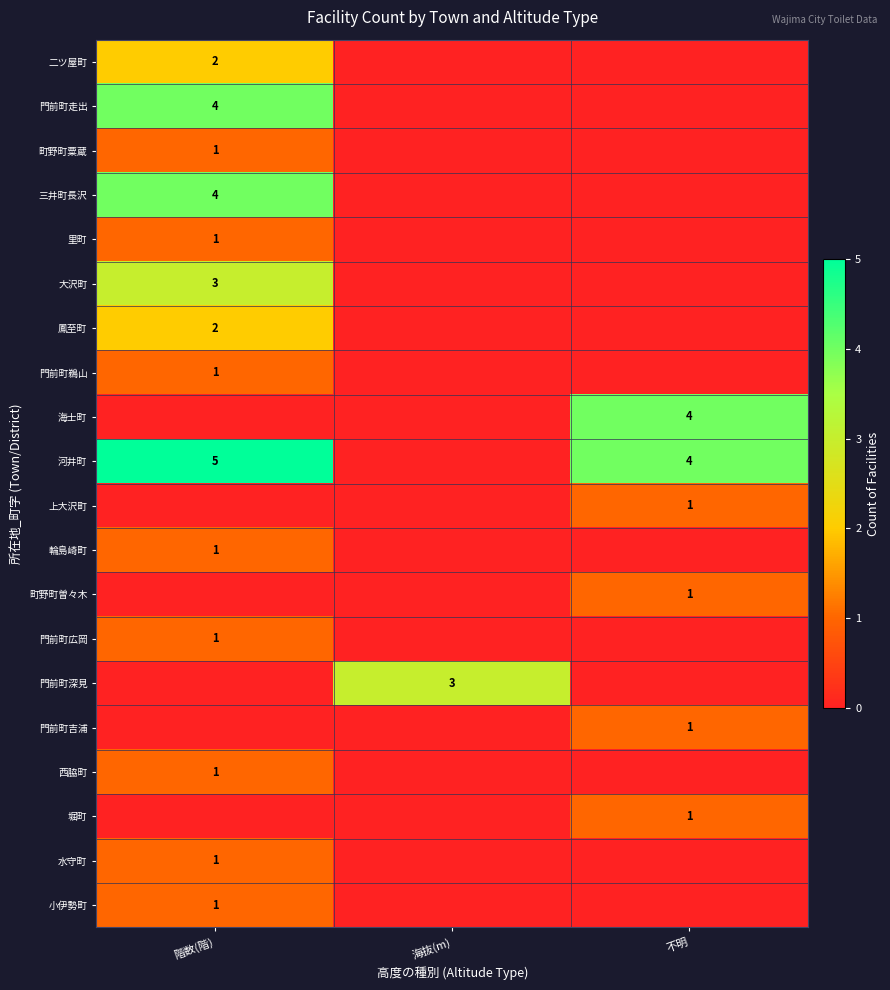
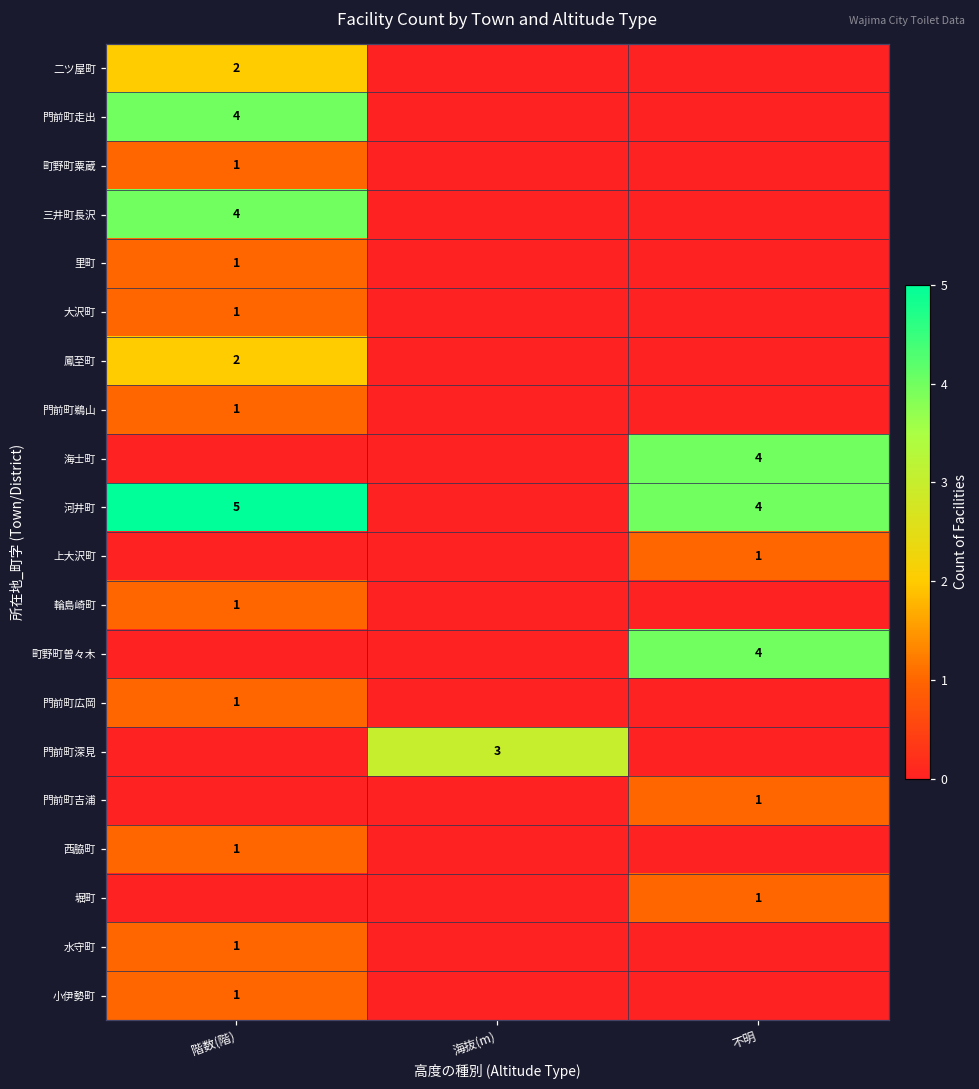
  {
    "二ツ屋町": {
      "階数(階)": 2
    },
    "門前町走出": {
      "階数(階)": 4
    },
    "町野町粟蔵": {
      "階数(階)": 1
    },
    "三井町長沢": {
      "階数(階)": 4
    },
    "里町": {
      "階数(階)": 1
    },
    "大沢町": {
-     "階数(階)": 3
+     "階数(階)": 1
    },
    "鳳至町": {
      "階数(階)": 2
    },
    "門前町鵜山": {
      "階数(階)": 1
    },
    "海士町": {
      "不明": 4
    },
    "河井町": {
      "階数(階)": 5,
      "不明": 4
    },
    "上大沢町": {
      "不明": 1
    },
    "輪島崎町": {
      "階数(階)": 1
    },
    "町野町曽々木": {
-     "不明": 1
+     "不明": 4
    },
    "門前町広岡": {
      "階数(階)": 1
    },
    "門前町深見": {
      "海抜(m)": 3
    },
    "門前町吉浦": {
      "不明": 1
    },
    "西脇町": {
      "階数(階)": 1
    },
    "堀町": {
      "不明": 1
    },
    "水守町": {
      "階数(階)": 1
    },
    "小伊勢町": {
      "階数(階)": 1
    }
  }
